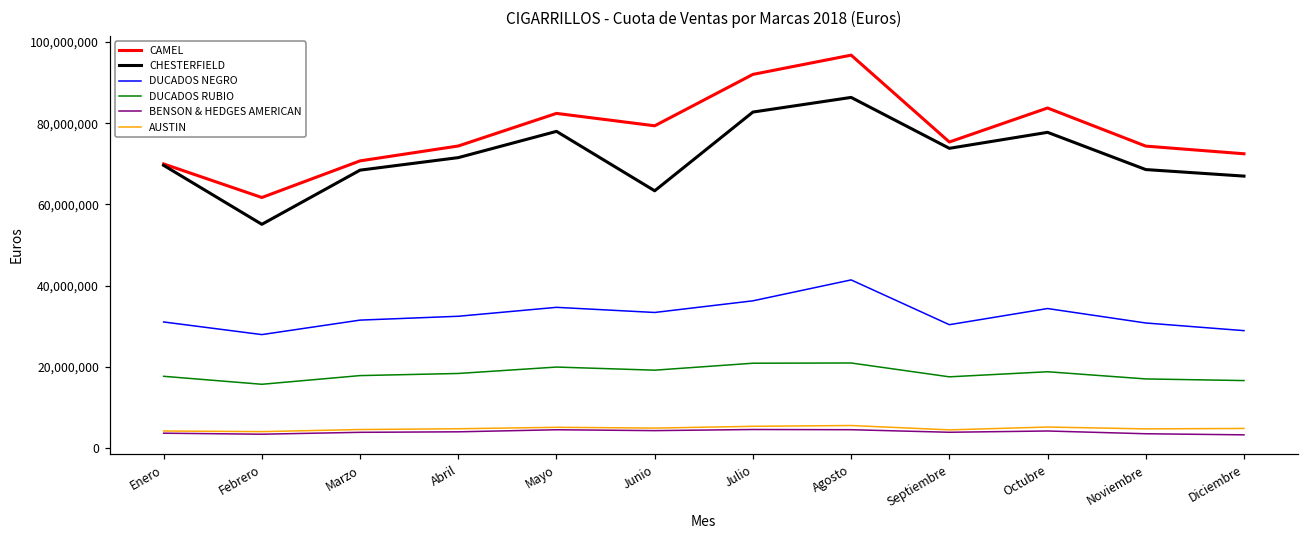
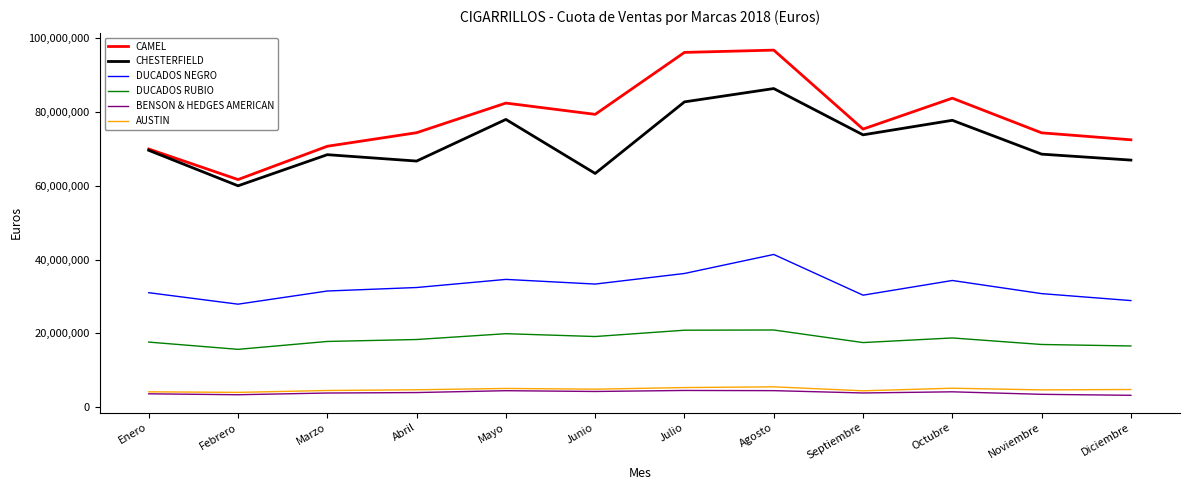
  {
    "CAMEL": {
      "Febrero": "62,000,000",
      "Marzo": "71,000,000",
      "Abril": "74,000,000",
      "Mayo": "82,000,000",
      "Junio": "79,000,000",
-     "Julio": "92,000,000",
+     "Julio": "96,000,000",
      "Agosto": "97,000,000",
      "Septiembre": "75,000,000",
      "Octubre": "84,000,000",
      "Noviembre": "74,000,000",
      "Diciembre": "72,000,000"
    },
    "CHESTERFIELD": {
-     "Febrero": "55,000,000",
+     "Febrero": "60,000,000",
      "Marzo": "68,000,000",
-     "Abril": "72,000,000",
+     "Abril": "67,000,000",
      "Mayo": "78,000,000",
      "Junio": "63,000,000",
      "Julio": "83,000,000",
      "Agosto": "86,000,000",
      "Septiembre": "74,000,000",
      "Octubre": "78,000,000",
      "Noviembre": "69,000,000",
      "Diciembre": "67,000,000"
    },
    "DUCADOS NEGRO": {
      "Enero": "31,000,000",
      "Febrero": "28,000,000",
      "Marzo": "31,000,000",
      "Abril": "32,000,000",
      "Mayo": "35,000,000",
      "Junio": "33,000,000",
      "Julio": "36,000,000",
      "Agosto": "41,000,000",
      "Septiembre": "30,000,000",
      "Octubre": "34,000,000",
      "Noviembre": "31,000,000",
      "Diciembre": "29,000,000"
    },
    "DUCADOS RUBIO": {
      "Enero": "18,000,000",
      "Febrero": "16,000,000",
      "Marzo": "18,000,000",
      "Abril": "18,000,000",
      "Mayo": "20,000,000",
      "Junio": "19,000,000",
      "Julio": "21,000,000",
      "Agosto": "21,000,000",
      "Septiembre": "17,000,000",
      "Octubre": "19,000,000",
      "Noviembre": "17,000,000",
      "Diciembre": "17,000,000"
    },
    "BENSON & HEDGES AMERICAN": {
      "Abril": "4,000,000",
      "Julio": "5,000,000",
      "Agosto": "4,000,000",
      "Octubre": "4,000,000",
      "Noviembre": "3,000,000",
      "Diciembre": "3,000,000"
    },
    "AUSTIN": {
      "Abril": "5,000,000",
      "Julio": "5,000,000",
      "Agosto": "5,000,000",
      "Octubre": "5,000,000",
      "Noviembre": "5,000,000",
      "Diciembre": "5,000,000"
    }
  }
